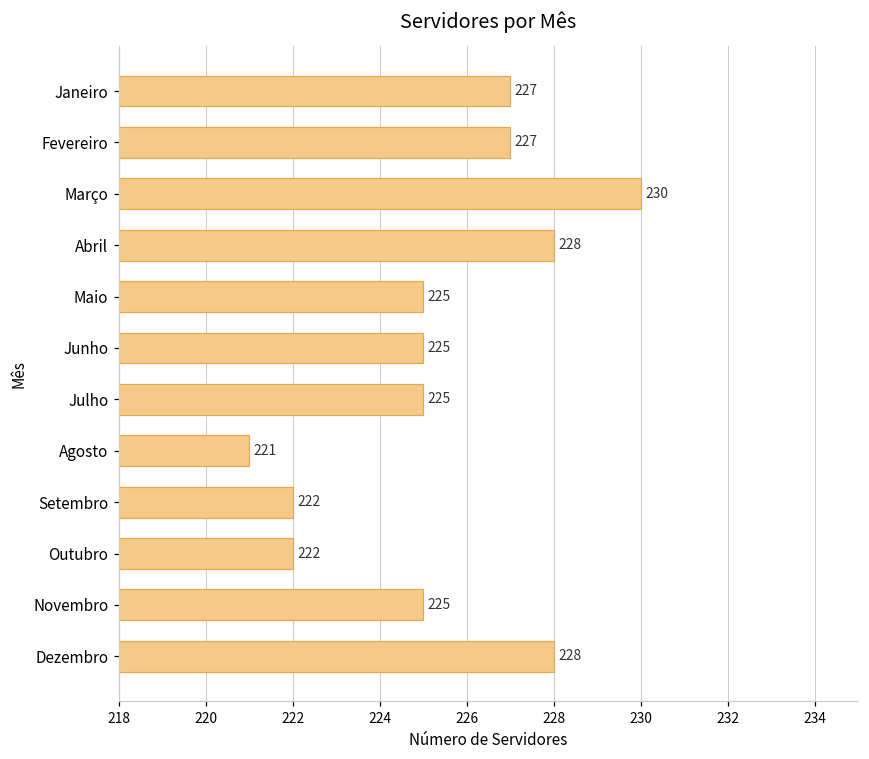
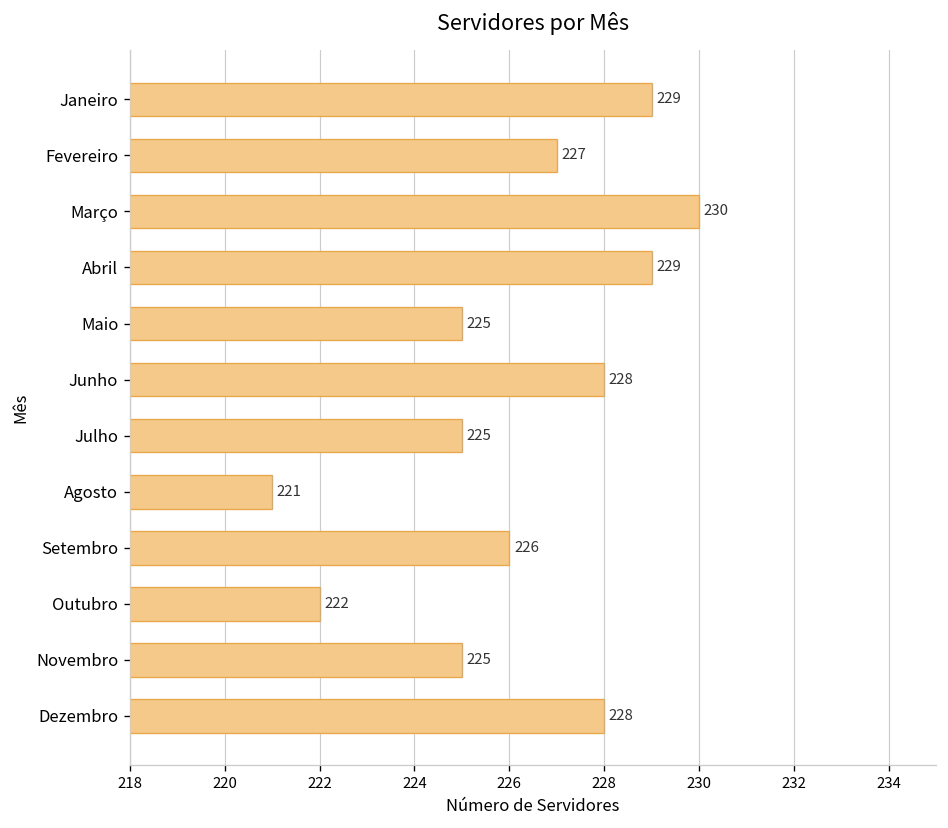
  {
-   "Janeiro": 227,
+   "Janeiro": 229,
    "Fevereiro": 227,
    "Março": 230,
-   "Abril": 228,
+   "Abril": 229,
    "Maio": 225,
-   "Junho": 225,
+   "Junho": 228,
    "Julho": 225,
    "Agosto": 221,
-   "Setembro": 222,
+   "Setembro": 226,
    "Outubro": 222,
    "Novembro": 225,
    "Dezembro": 228
  }
